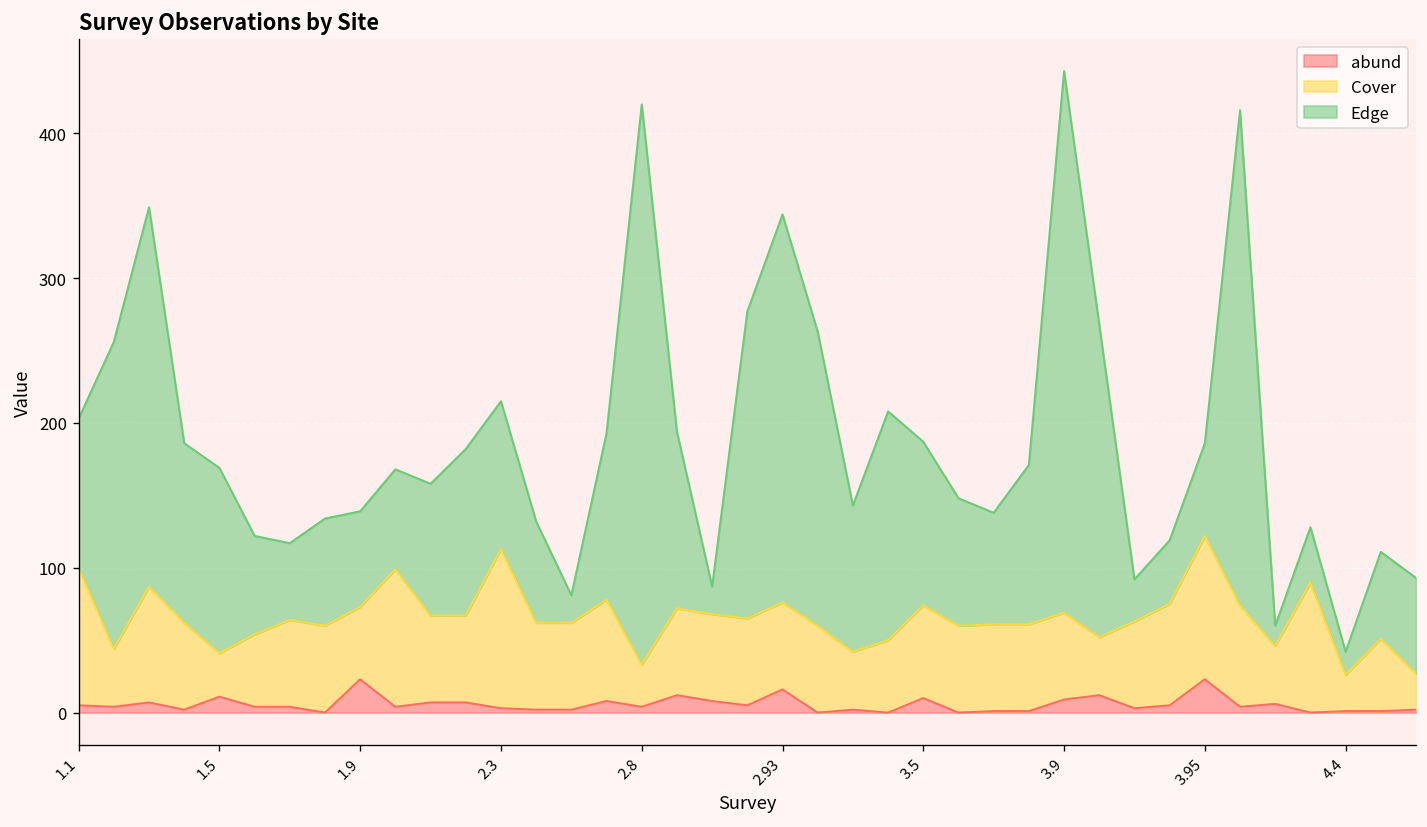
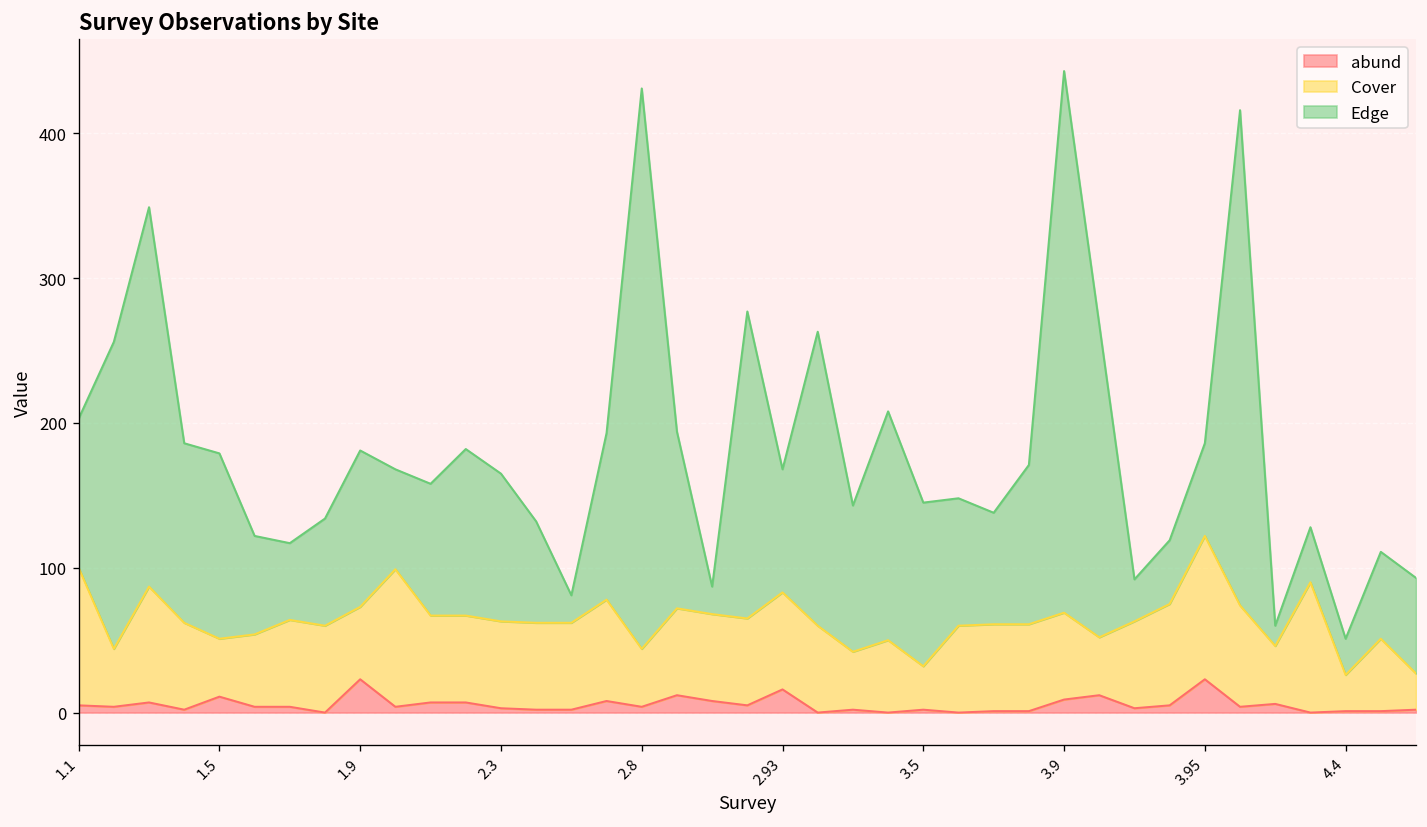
  {
    "abund": {
      "1.1": 5,
      "1.5": 11,
      "1.9": 23,
      "2.3": 3,
      "2.8": 4,
      "2.93": 16,
-     "3.5": 10,
+     "3.5": 2,
      "3.9": 9,
      "3.95": 23,
      "4.4": 1
    },
    "Cover": {
      "1.1": 95,
-     "1.5": 30,
+     "1.5": 40,
      "1.9": 50,
-     "2.3": 110,
-     "2.8": 29,
-     "2.93": 60,
-     "3.5": 64,
+     "2.3": 60,
+     "2.8": 40,
+     "2.93": 67,
+     "3.5": 30,
      "3.9": 60,
      "3.95": 99,
      "4.4": 25
    },
    "Edge": {
      "1.1": 103,
      "1.5": 128,
-     "1.9": 66,
+     "1.9": 108,
      "2.3": 102,
      "2.8": 387,
-     "2.93": 268,
+     "2.93": 85,
      "3.5": 113,
      "3.9": 374,
      "3.95": 64,
-     "4.4": 16
+     "4.4": 25
    }
  }
